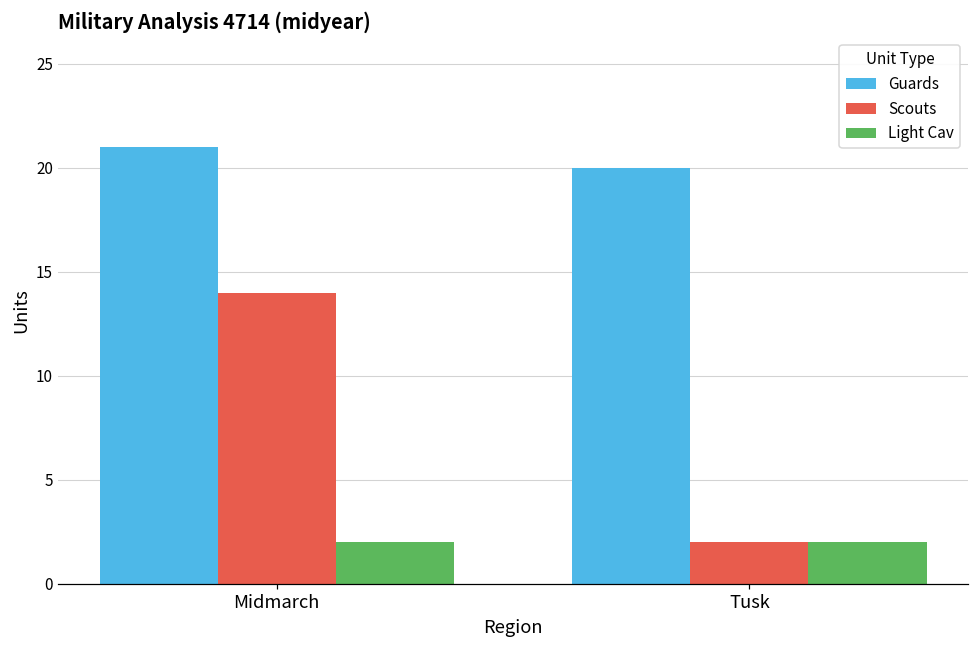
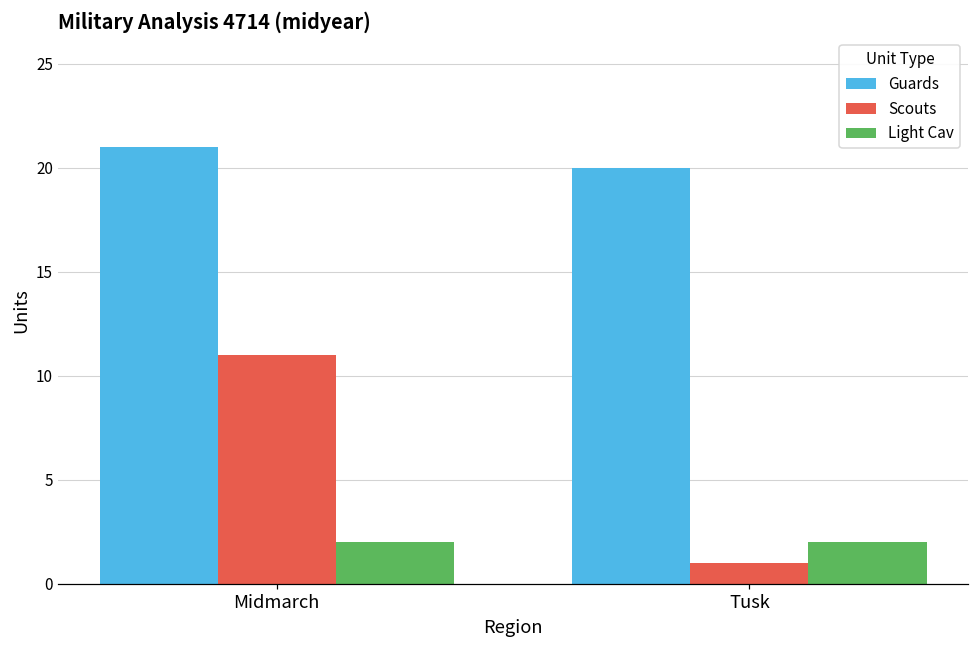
  {
    "Guards": {
      "Midmarch": 21,
      "Tusk": 20
    },
    "Scouts": {
-     "Midmarch": 14,
-     "Tusk": 2
+     "Midmarch": 11,
+     "Tusk": 1
    },
    "Light Cav": {
      "Midmarch": 2,
      "Tusk": 2
    }
  }
